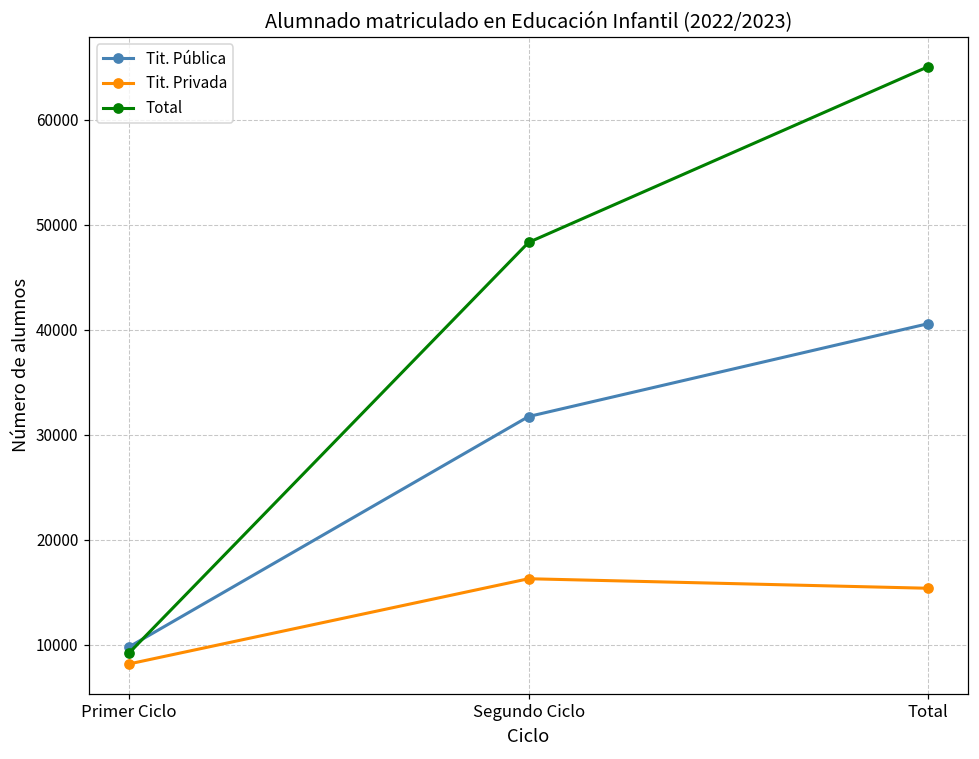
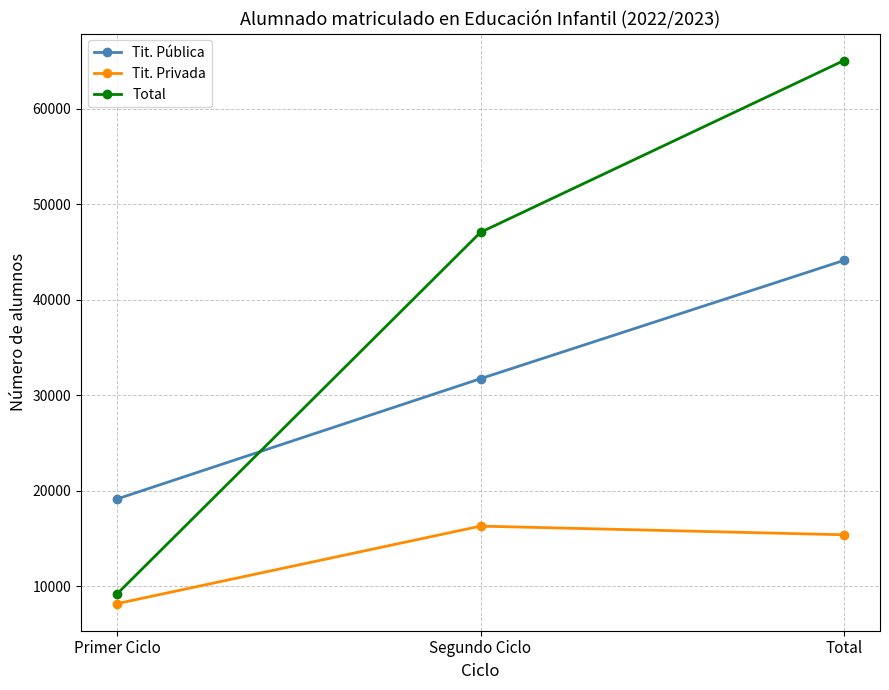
  {
    "Tit. Pública": {
-     "Primer Ciclo": 10000,
+     "Primer Ciclo": 19000,
      "Segundo Ciclo": 32000,
-     "Total": 41000
+     "Total": 44000
    },
    "Tit. Privada": {
      "Primer Ciclo": 8000,
      "Segundo Ciclo": 16000,
      "Total": 15000
    },
    "Total": {
      "Primer Ciclo": 9000,
-     "Segundo Ciclo": 48000,
+     "Segundo Ciclo": 47000,
      "Total": 65000
    }
  }
